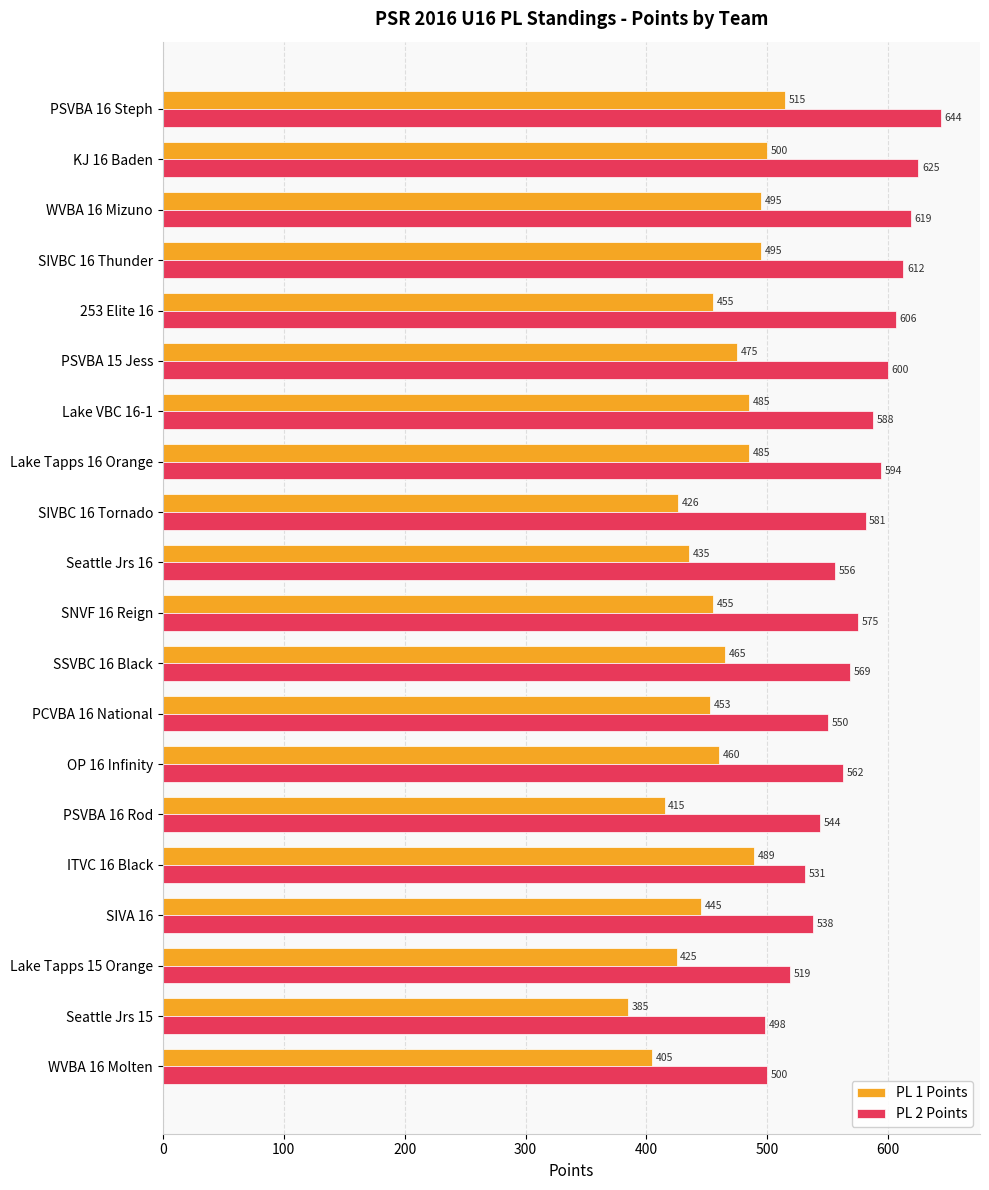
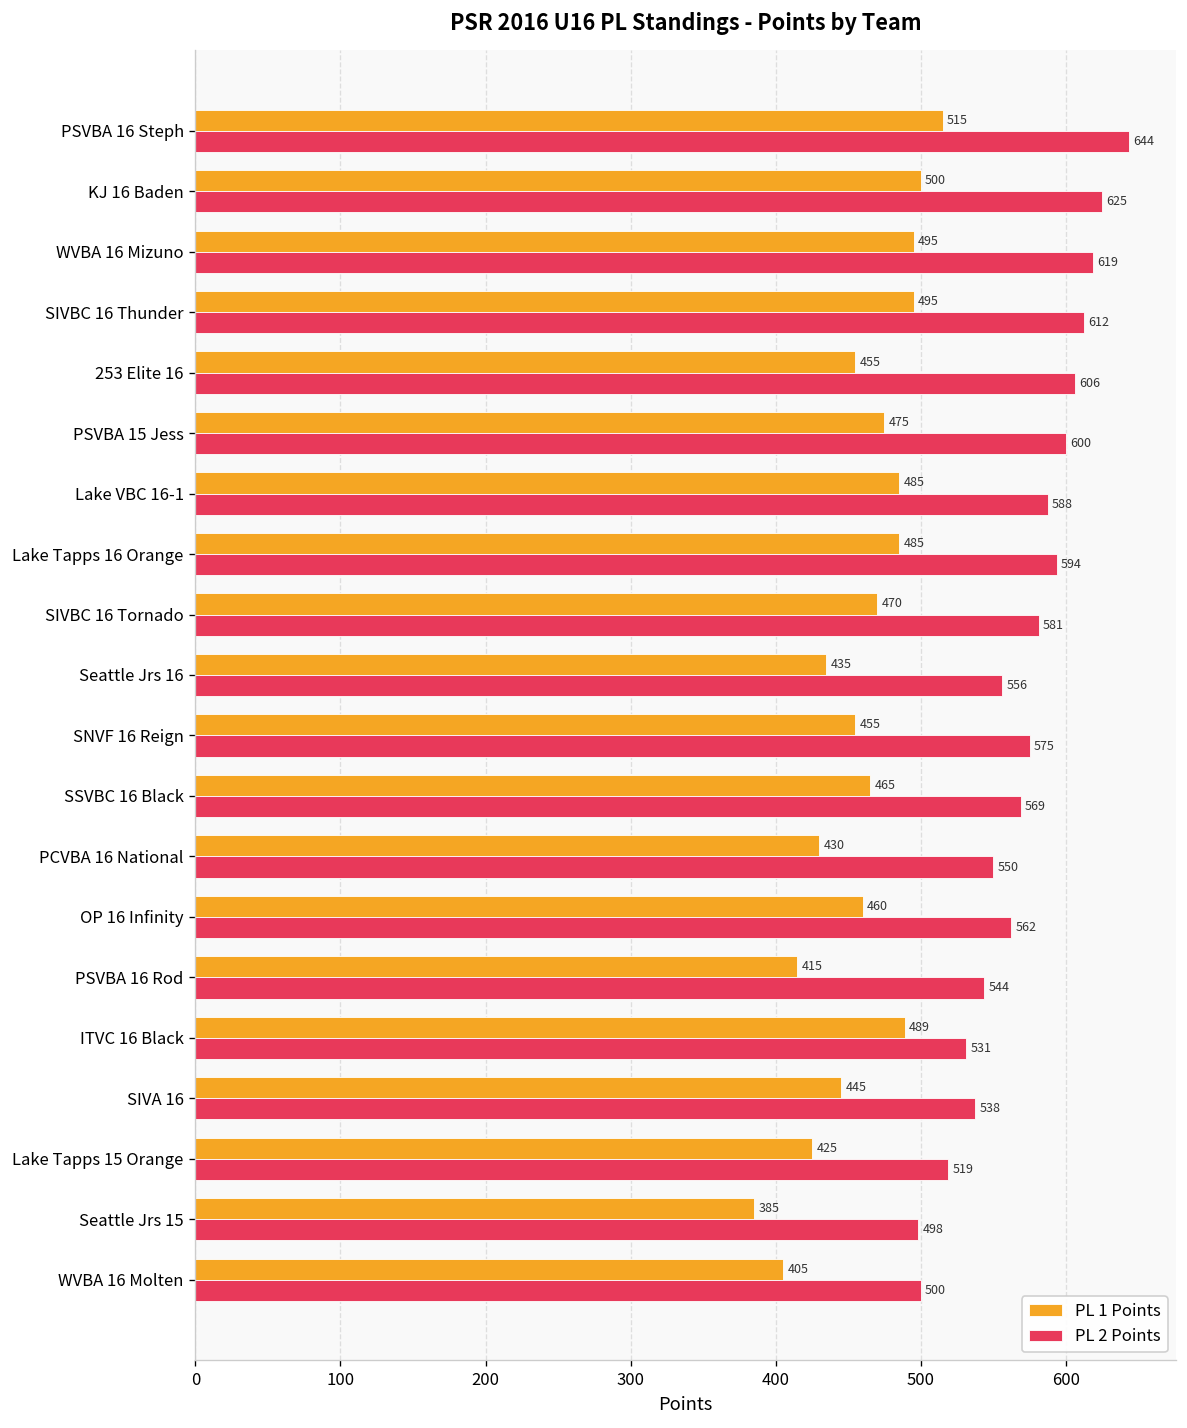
  {
    "PL 1 Points": {
      "PSVBA 16 Steph": 515,
      "KJ 16 Baden": 500,
      "WVBA 16 Mizuno": 495,
      "SIVBC 16 Thunder": 495,
      "253 Elite 16": 455,
      "PSVBA 15 Jess": 475,
      "Lake VBC 16-1": 485,
      "Lake Tapps 16 Orange": 485,
-     "SIVBC 16 Tornado": 426,
+     "SIVBC 16 Tornado": 470,
      "Seattle Jrs 16": 435,
      "SNVF 16 Reign": 455,
      "SSVBC 16 Black": 465,
-     "PCVBA 16 National": 453,
+     "PCVBA 16 National": 430,
      "OP 16 Infinity": 460,
      "PSVBA 16 Rod": 415,
      "ITVC 16 Black": 489,
      "SIVA 16": 445,
      "Lake Tapps 15 Orange": 425,
      "Seattle Jrs 15": 385,
      "WVBA 16 Molten": 405
    },
    "PL 2 Points": {
      "PSVBA 16 Steph": 644,
      "KJ 16 Baden": 625,
      "WVBA 16 Mizuno": 619,
      "SIVBC 16 Thunder": 612,
      "253 Elite 16": 606,
      "PSVBA 15 Jess": 600,
      "Lake VBC 16-1": 588,
      "Lake Tapps 16 Orange": 594,
      "SIVBC 16 Tornado": 581,
      "Seattle Jrs 16": 556,
      "SNVF 16 Reign": 575,
      "SSVBC 16 Black": 569,
      "PCVBA 16 National": 550,
      "OP 16 Infinity": 562,
      "PSVBA 16 Rod": 544,
      "ITVC 16 Black": 531,
      "SIVA 16": 538,
      "Lake Tapps 15 Orange": 519,
      "Seattle Jrs 15": 498,
      "WVBA 16 Molten": 500
    }
  }
